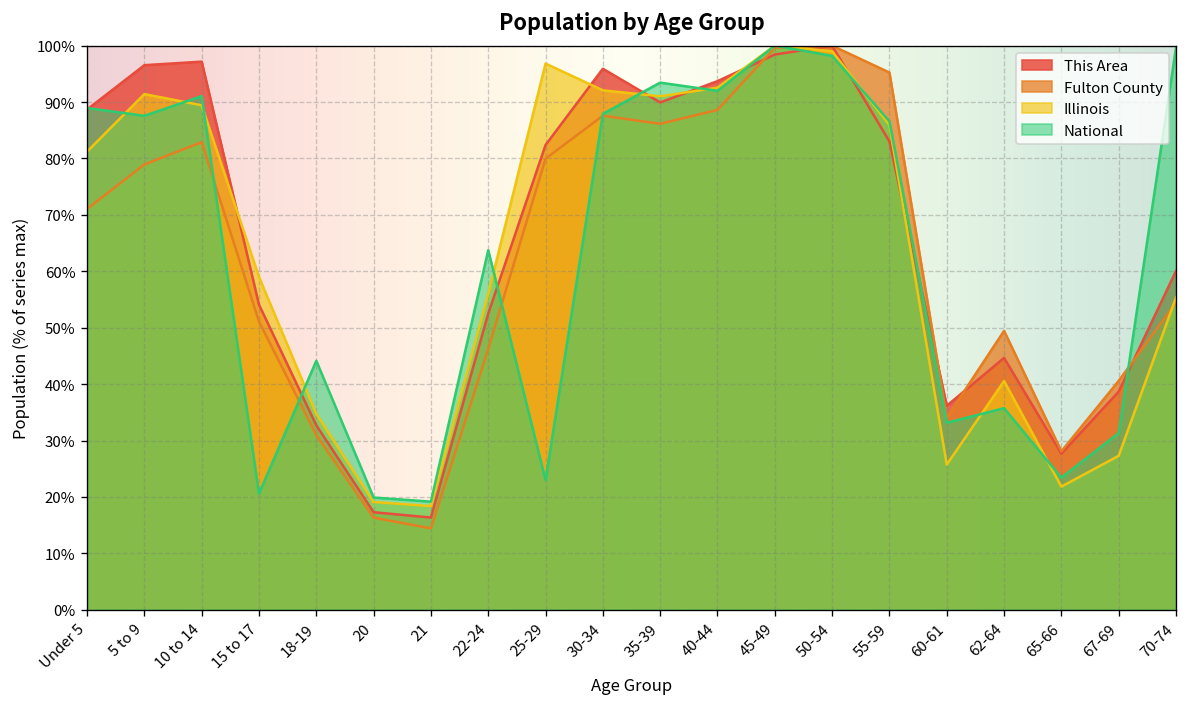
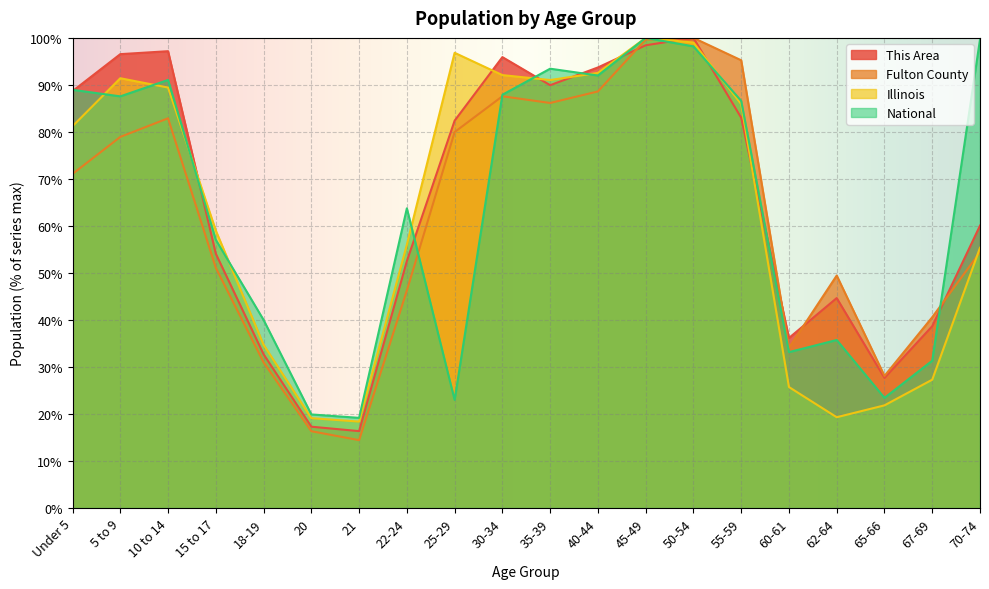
  {
    "Illinois": {
      "Under 5": "81%",
      "5 to 9": "91%",
      "10 to 14": "89%",
      "15 to 17": "59%",
      "18-19": "35%",
      "20": "19%",
      "21": "18%",
      "22-24": "56%",
      "25-29": "97%",
      "30-34": "92%",
      "35-39": "91%",
      "40-44": "93%",
      "50-54": "99%",
      "55-59": "86%",
      "60-61": "26%",
-     "62-64": "41%",
+     "62-64": "19%",
      "65-66": "22%",
      "67-69": "27%",
      "70-74": "55%"
    },
    "National": {
      "5 to 9": "88%",
      "10 to 14": "91%",
-     "15 to 17": "21%",
-     "18-19": "44%",
+     "15 to 17": "57%",
+     "18-19": "40%",
      "20": "20%",
      "21": "19%",
      "22-24": "64%",
      "25-29": "23%",
      "35-39": "93%",
      "40-44": "92%",
      "50-54": "98%",
      "55-59": "87%",
      "60-61": "33%",
      "62-64": "36%",
      "65-66": "23%",
      "67-69": "31%",
      "70-74": "100%"
    }
  }
